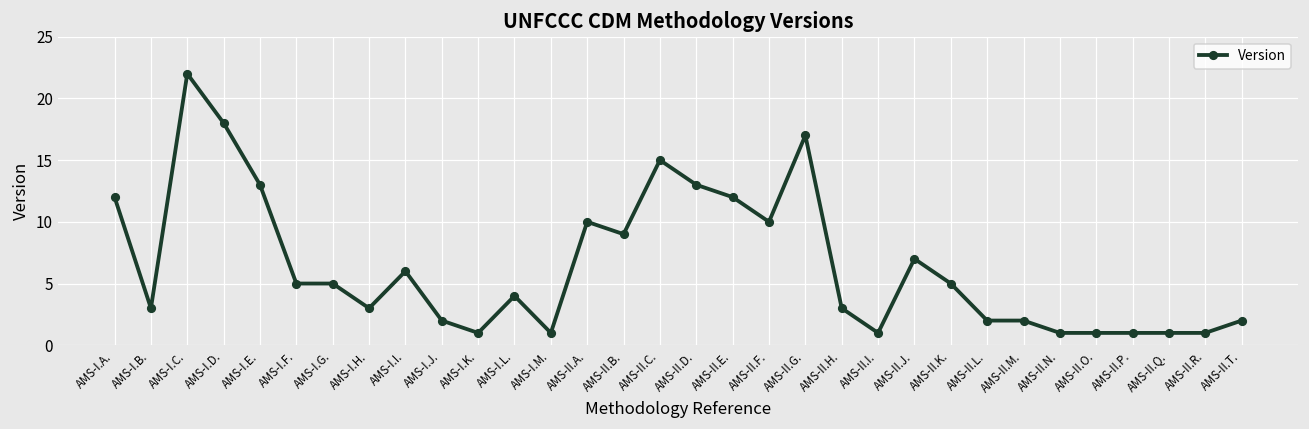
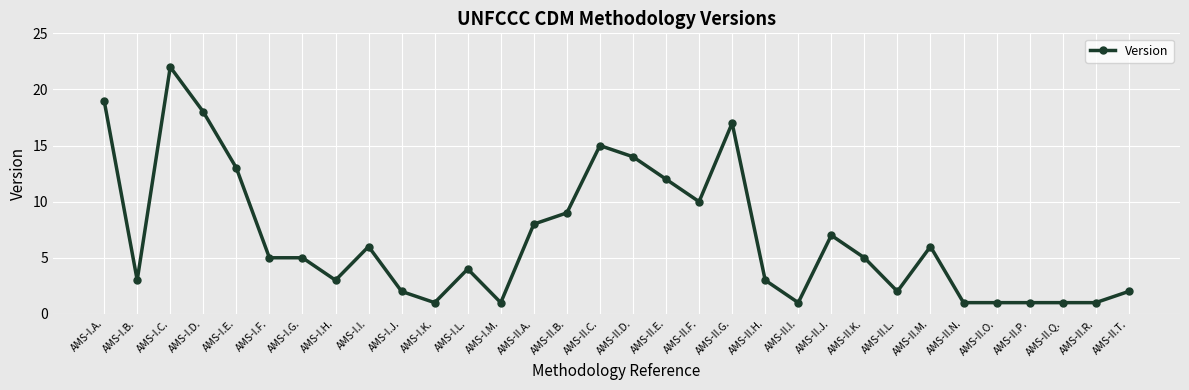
  {
-   "AMS-I.A.": 12,
+   "AMS-I.A.": 19,
    "AMS-I.B.": 3,
    "AMS-I.C.": 22,
    "AMS-I.D.": 18,
    "AMS-I.E.": 13,
    "AMS-I.F.": 5,
    "AMS-I.G.": 5,
    "AMS-I.H.": 3,
    "AMS-I.I.": 6,
    "AMS-I.J.": 2,
    "AMS-I.K.": 1,
    "AMS-I.L.": 4,
    "AMS-I.M.": 1,
-   "AMS-II.A.": 10,
+   "AMS-II.A.": 8,
    "AMS-II.B.": 9,
    "AMS-II.C.": 15,
-   "AMS-II.D.": 13,
+   "AMS-II.D.": 14,
    "AMS-II.E.": 12,
    "AMS-II.F.": 10,
    "AMS-II.G.": 17,
    "AMS-II.H.": 3,
    "AMS-II.I.": 1,
    "AMS-II.J.": 7,
    "AMS-II.K.": 5,
    "AMS-II.L.": 2,
-   "AMS-II.M.": 2,
+   "AMS-II.M.": 6,
    "AMS-II.N.": 1,
    "AMS-II.O.": 1,
    "AMS-II.P.": 1,
    "AMS-II.Q.": 1,
    "AMS-II.R.": 1,
    "AMS-II.T.": 2
  }
